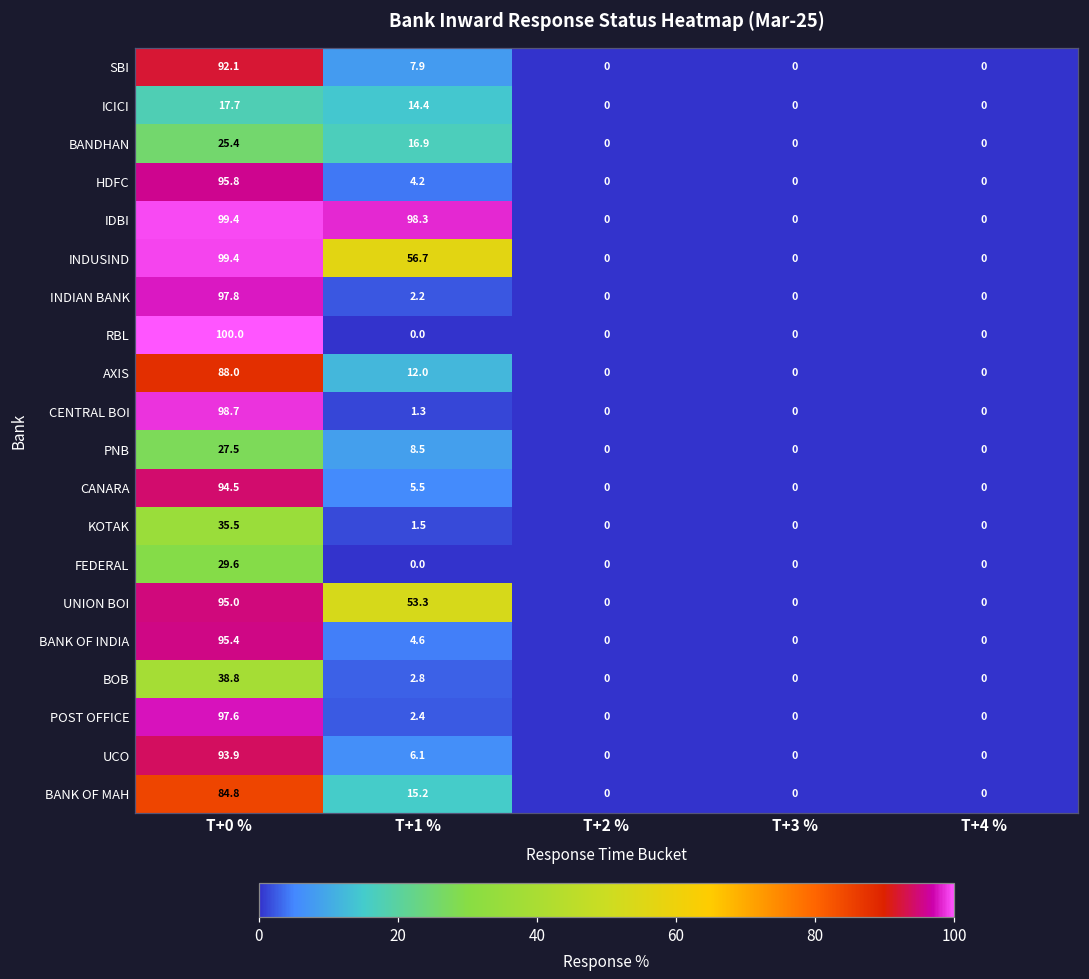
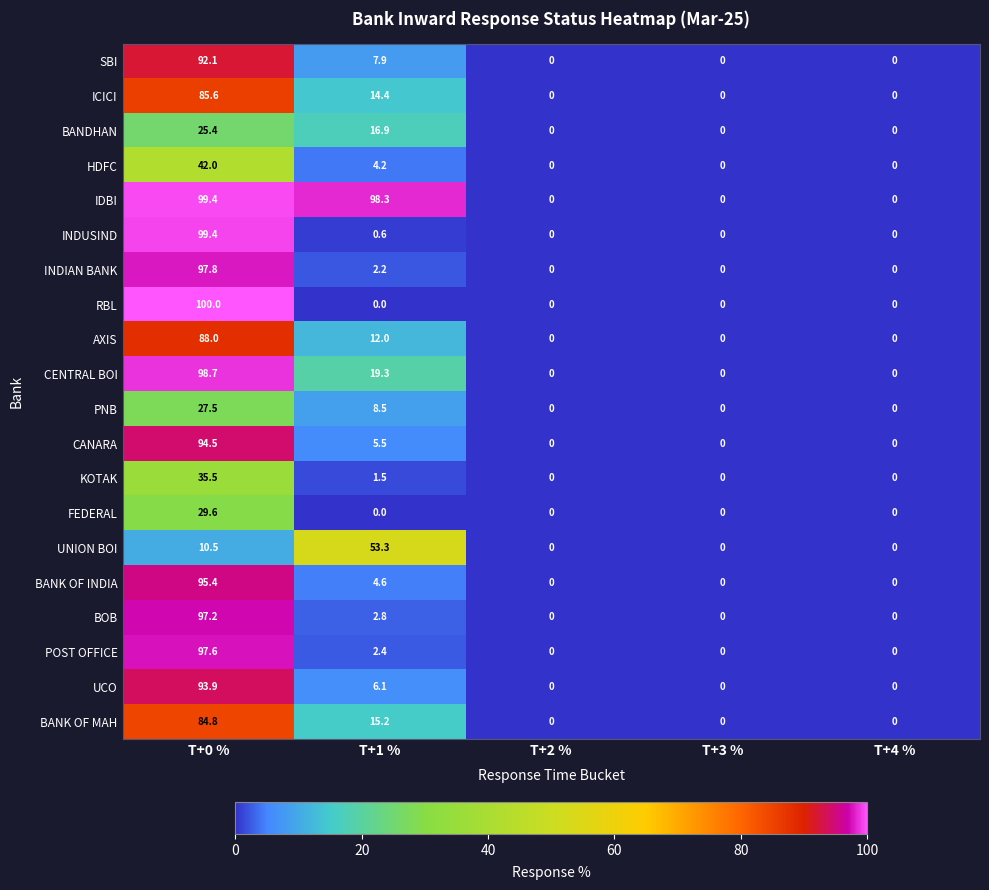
  {
    "SBI": {
      "T+0 %": 92.1,
      "T+1 %": 7.9,
      "T+2 %": 0,
      "T+3 %": 0,
      "T+4 %": 0
    },
    "ICICI": {
-     "T+0 %": 17.7,
+     "T+0 %": 85.6,
      "T+1 %": 14.4,
      "T+2 %": 0,
      "T+3 %": 0,
      "T+4 %": 0
    },
    "BANDHAN": {
      "T+0 %": 25.4,
      "T+1 %": 16.9,
      "T+2 %": 0,
      "T+3 %": 0,
      "T+4 %": 0
    },
    "HDFC": {
-     "T+0 %": 95.8,
+     "T+0 %": 42.0,
      "T+1 %": 4.2,
      "T+2 %": 0,
      "T+3 %": 0,
      "T+4 %": 0
    },
    "IDBI": {
      "T+0 %": 99.4,
      "T+1 %": 98.3,
      "T+2 %": 0,
      "T+3 %": 0,
      "T+4 %": 0
    },
    "INDUSIND": {
      "T+0 %": 99.4,
-     "T+1 %": 56.7,
+     "T+1 %": 0.6,
      "T+2 %": 0,
      "T+3 %": 0,
      "T+4 %": 0
    },
    "INDIAN BANK": {
      "T+0 %": 97.8,
      "T+1 %": 2.2,
      "T+2 %": 0,
      "T+3 %": 0,
      "T+4 %": 0
    },
    "RBL": {
      "T+0 %": 100.0,
      "T+1 %": 0.0,
      "T+2 %": 0,
      "T+3 %": 0,
      "T+4 %": 0
    },
    "AXIS": {
      "T+0 %": 88.0,
      "T+1 %": 12.0,
      "T+2 %": 0,
      "T+3 %": 0,
      "T+4 %": 0
    },
    "CENTRAL BOI": {
      "T+0 %": 98.7,
-     "T+1 %": 1.3,
+     "T+1 %": 19.3,
      "T+2 %": 0,
      "T+3 %": 0,
      "T+4 %": 0
    },
    "PNB": {
      "T+0 %": 27.5,
      "T+1 %": 8.5,
      "T+2 %": 0,
      "T+3 %": 0,
      "T+4 %": 0
    },
    "CANARA": {
      "T+0 %": 94.5,
      "T+1 %": 5.5,
      "T+2 %": 0,
      "T+3 %": 0,
      "T+4 %": 0
    },
    "KOTAK": {
      "T+0 %": 35.5,
      "T+1 %": 1.5,
      "T+2 %": 0,
      "T+3 %": 0,
      "T+4 %": 0
    },
    "FEDERAL": {
      "T+0 %": 29.6,
      "T+1 %": 0.0,
      "T+2 %": 0,
      "T+3 %": 0,
      "T+4 %": 0
    },
    "UNION BOI": {
-     "T+0 %": 95.0,
+     "T+0 %": 10.5,
      "T+1 %": 53.3,
      "T+2 %": 0,
      "T+3 %": 0,
      "T+4 %": 0
    },
    "BANK OF INDIA": {
      "T+0 %": 95.4,
      "T+1 %": 4.6,
      "T+2 %": 0,
      "T+3 %": 0,
      "T+4 %": 0
    },
    "BOB": {
-     "T+0 %": 38.8,
+     "T+0 %": 97.2,
      "T+1 %": 2.8,
      "T+2 %": 0,
      "T+3 %": 0,
      "T+4 %": 0
    },
    "POST OFFICE": {
      "T+0 %": 97.6,
      "T+1 %": 2.4,
      "T+2 %": 0,
      "T+3 %": 0,
      "T+4 %": 0
    },
    "UCO": {
      "T+0 %": 93.9,
      "T+1 %": 6.1,
      "T+2 %": 0,
      "T+3 %": 0,
      "T+4 %": 0
    },
    "BANK OF MAH": {
      "T+0 %": 84.8,
      "T+1 %": 15.2,
      "T+2 %": 0,
      "T+3 %": 0,
      "T+4 %": 0
    }
  }
